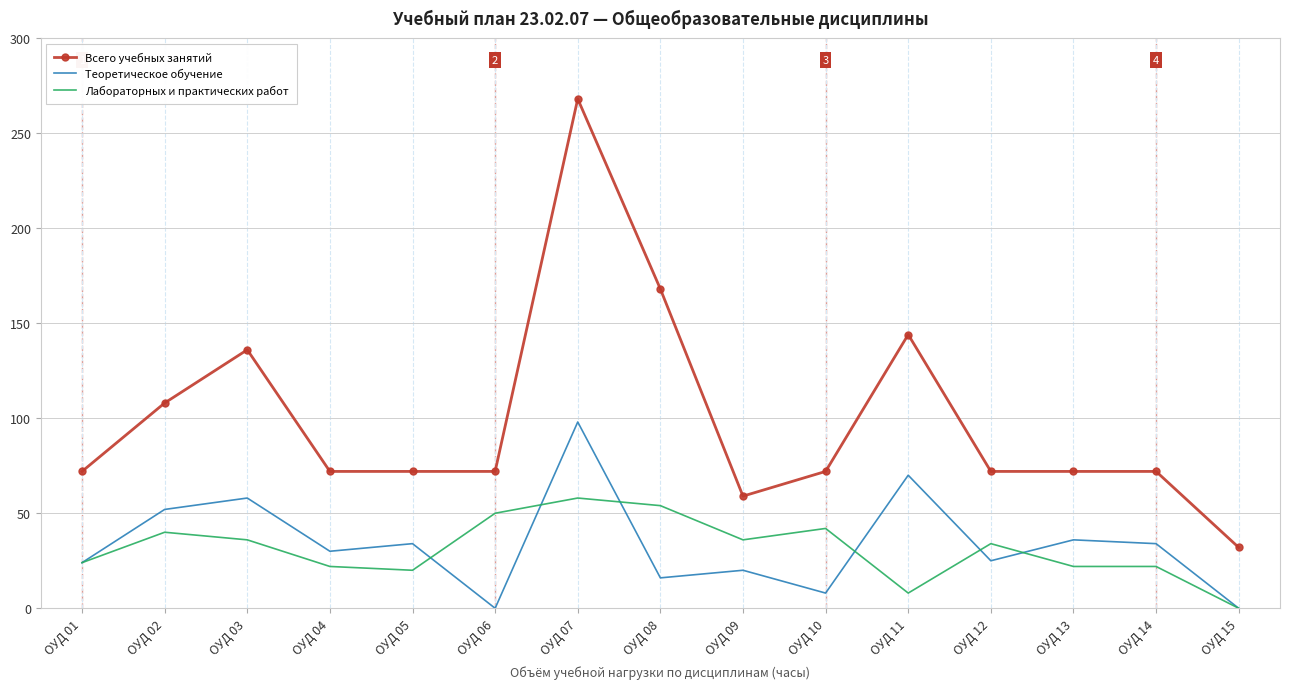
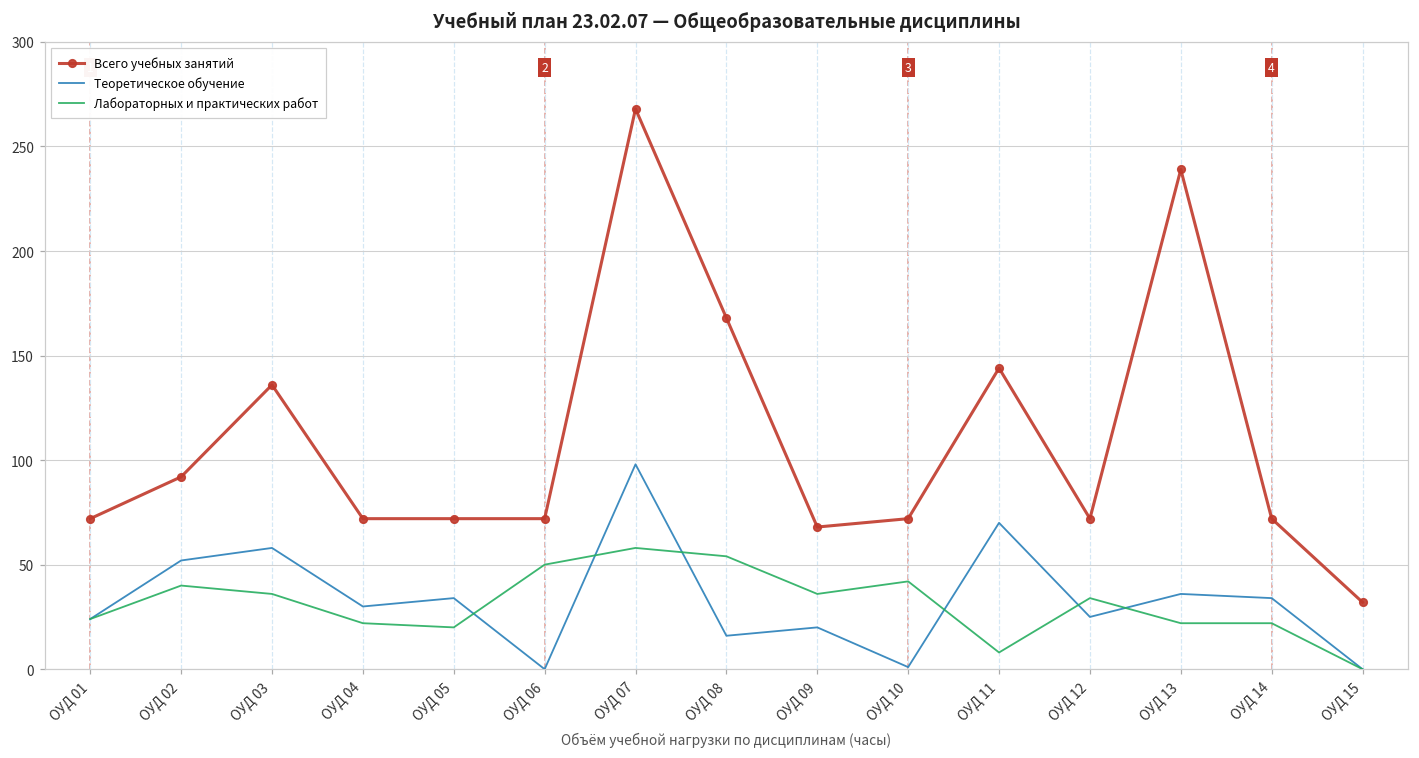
  {
    "Всего учебных занятий": {
      "ОУД 01": 72,
-     "ОУД 02": 108,
+     "ОУД 02": 92,
      "ОУД 03": 136,
      "ОУД 04": 72,
      "ОУД 05": 72,
      "ОУД 06": 72,
      "ОУД 07": 268,
      "ОУД 08": 168,
-     "ОУД 09": 59,
+     "ОУД 09": 68,
      "ОУД 10": 72,
      "ОУД 11": 144,
      "ОУД 12": 72,
-     "ОУД 13": 72,
+     "ОУД 13": 239,
      "ОУД 14": 72,
      "ОУД 15": 32
    },
    "Теоретическое обучение": {
      "ОУД 02": 52,
      "ОУД 03": 58,
      "ОУД 04": 30,
      "ОУД 05": 34,
      "ОУД 06": 0,
      "ОУД 07": 98,
      "ОУД 08": 16,
      "ОУД 09": 20,
-     "ОУД 10": 8,
+     "ОУД 10": 1,
      "ОУД 11": 70,
      "ОУД 12": 25,
      "ОУД 13": 36,
      "ОУД 14": 34
    },
    "Лабораторных и практических работ": {
      "ОУД 02": 40,
      "ОУД 03": 36,
      "ОУД 04": 22,
      "ОУД 05": 20,
      "ОУД 06": 50,
      "ОУД 07": 58,
      "ОУД 08": 54,
      "ОУД 09": 36,
      "ОУД 10": 42,
      "ОУД 11": 8,
      "ОУД 12": 34,
      "ОУД 13": 22,
      "ОУД 14": 22
    }
  }
